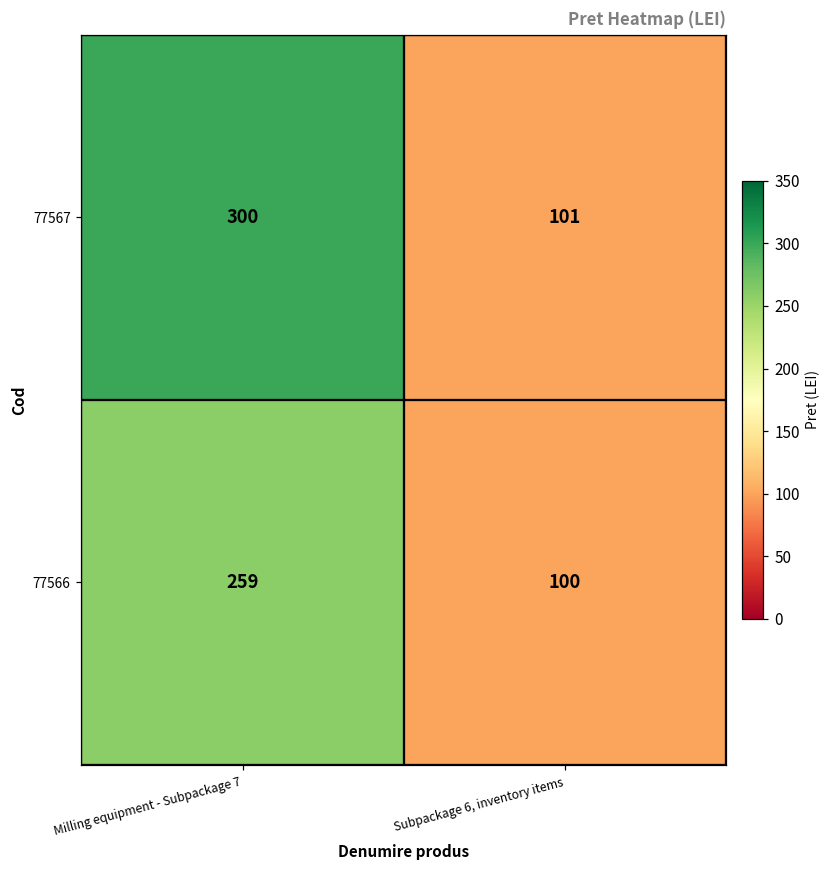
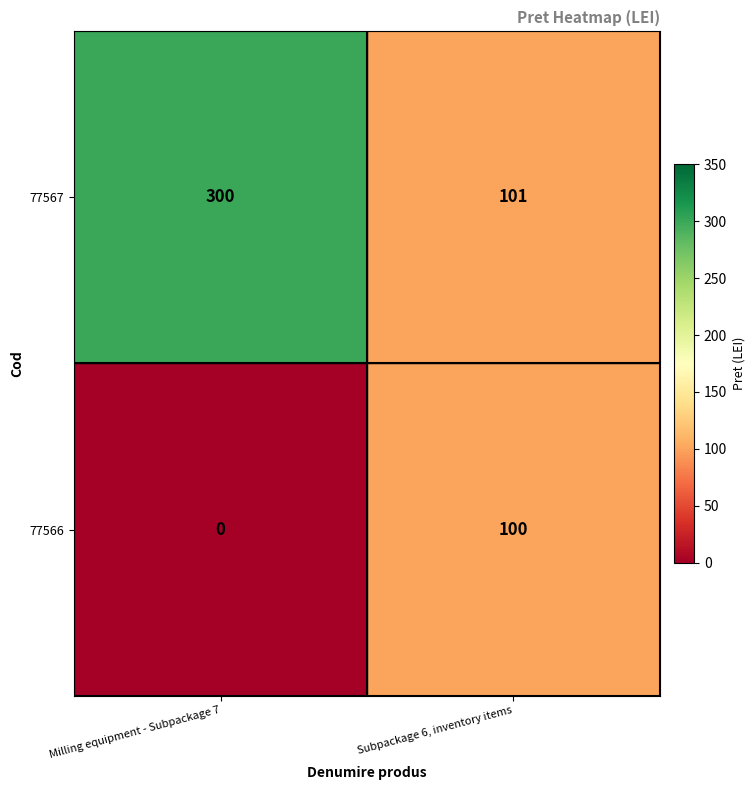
  {
    "77567": {
      "Milling equipment - Subpackage 7": 300,
      "Subpackage 6, inventory items": 101
    },
    "77566": {
-     "Milling equipment - Subpackage 7": 259,
+     "Milling equipment - Subpackage 7": 0,
      "Subpackage 6, inventory items": 100
    }
  }
